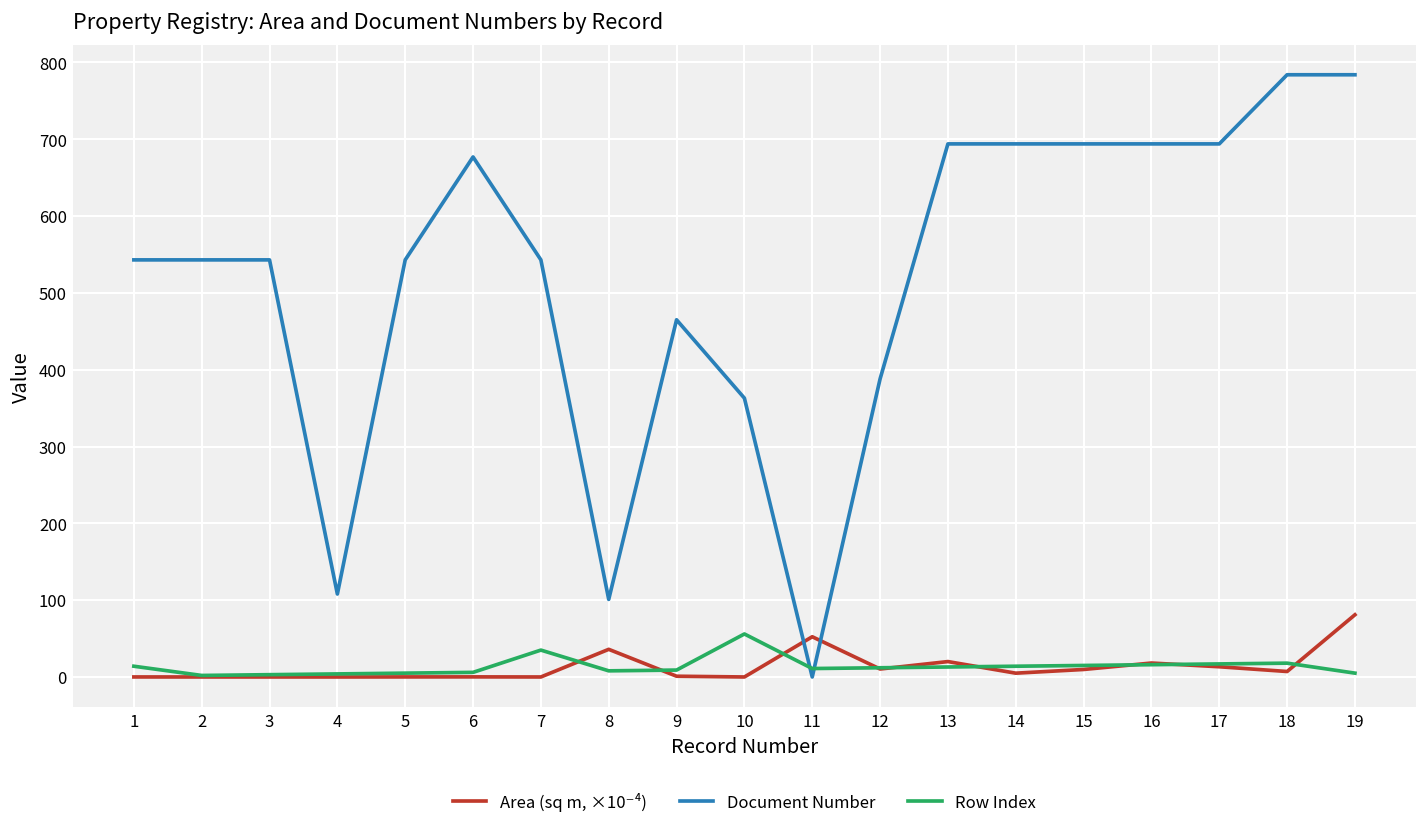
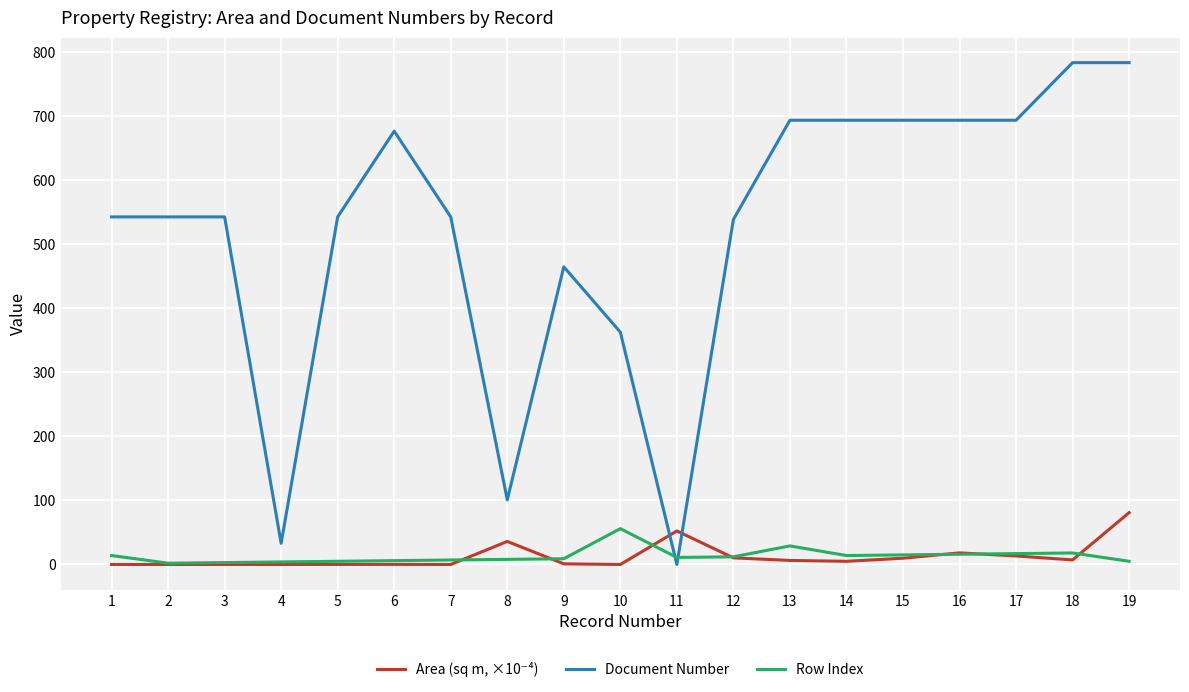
  {
    "Area (sq m, ×10⁻⁴)": {
      "1": 0,
      "5": 0,
      "6": 0,
      "7": 0,
      "8": 40,
      "9": 0,
      "10": 0,
      "11": 50,
-     "13": 20,
+     "13": 10,
      "14": 0,
      "15": 10,
      "18": 10,
      "19": 80
    },
    "Document Number": {
      "1": 540,
      "2": 540,
      "3": 540,
-     "4": 110,
+     "4": 30,
      "5": 540,
      "6": 680,
      "7": 540,
      "8": 100,
      "9": 470,
      "10": 360,
      "11": 0,
-     "12": 390,
+     "12": 540,
      "13": 690,
      "14": 690,
      "15": 690,
      "16": 690,
      "17": 690,
      "18": 780,
      "19": 780
    },
    "Row Index": {
      "1": 10,
      "5": 10,
      "6": 10,
-     "7": 40,
+     "7": 10,
      "8": 10,
      "9": 10,
      "10": 60,
      "11": 10,
-     "13": 10,
+     "13": 30,
      "14": 10,
      "15": 20,
      "18": 20,
      "19": 10
    }
  }
